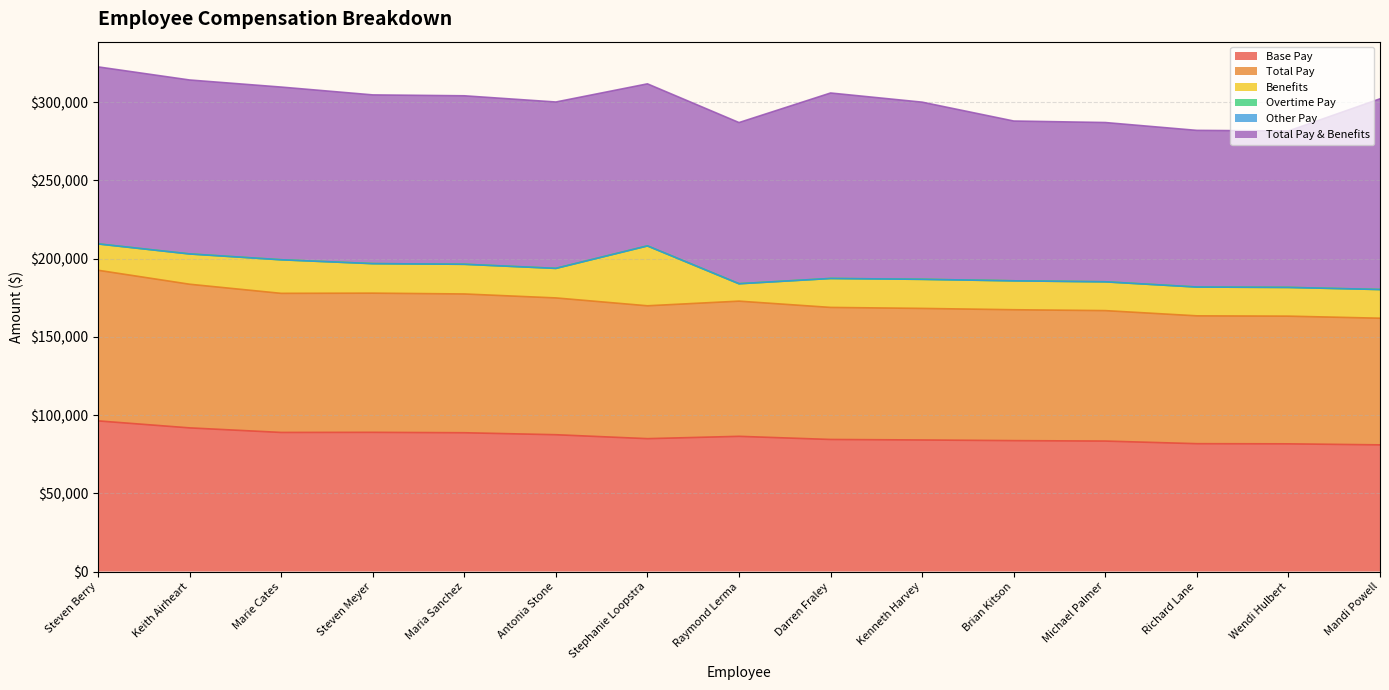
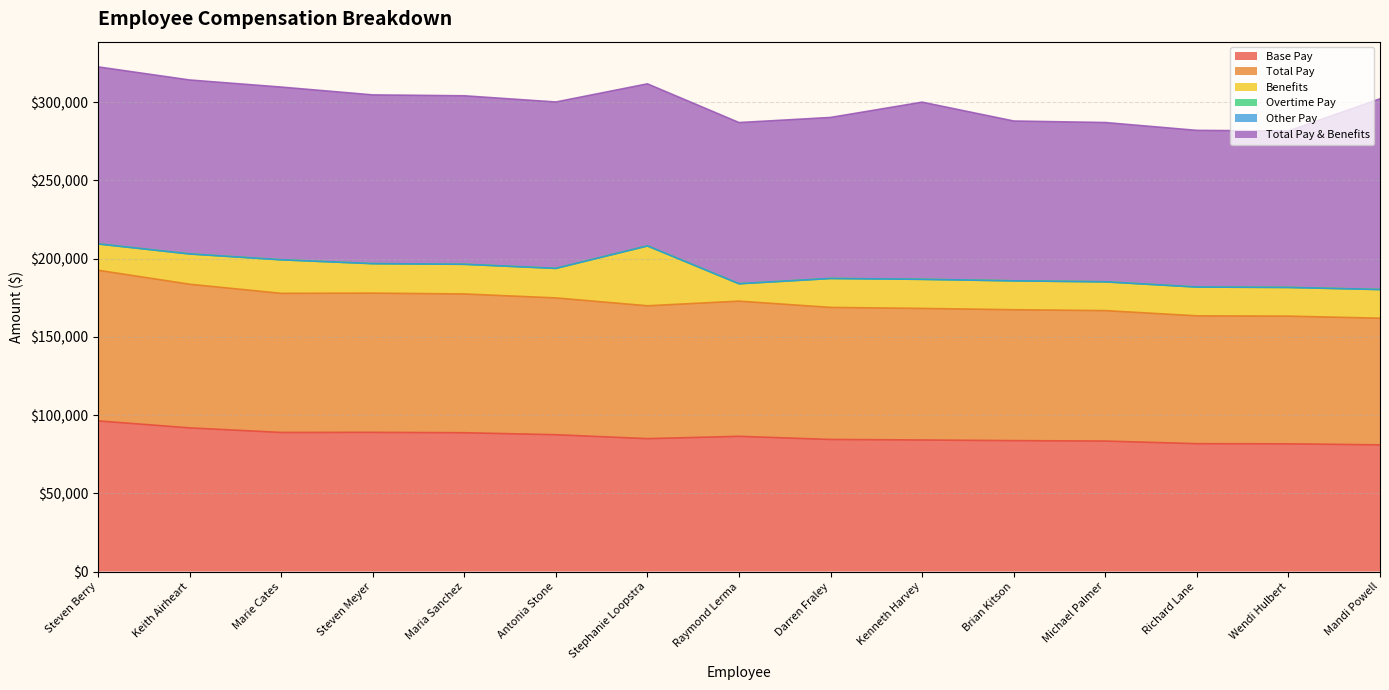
  {
    "Total Pay & Benefits": {
      "Steven Berry": "$113,000",
      "Keith Airheart": "$111,000",
      "Marie Cates": "$110,000",
      "Steven Meyer": "$108,000",
      "Maria Sanchez": "$108,000",
      "Antonia Stone": "$106,000",
      "Stephanie Loopstra": "$104,000",
      "Raymond Lerma": "$103,000",
-     "Darren Fraley": "$119,000",
+     "Darren Fraley": "$103,000",
      "Kenneth Harvey": "$113,000",
      "Brian Kitson": "$102,000",
      "Michael Palmer": "$102,000",
      "Richard Lane": "$100,000",
      "Mandi Powell": "$122,000"
    }
  }
